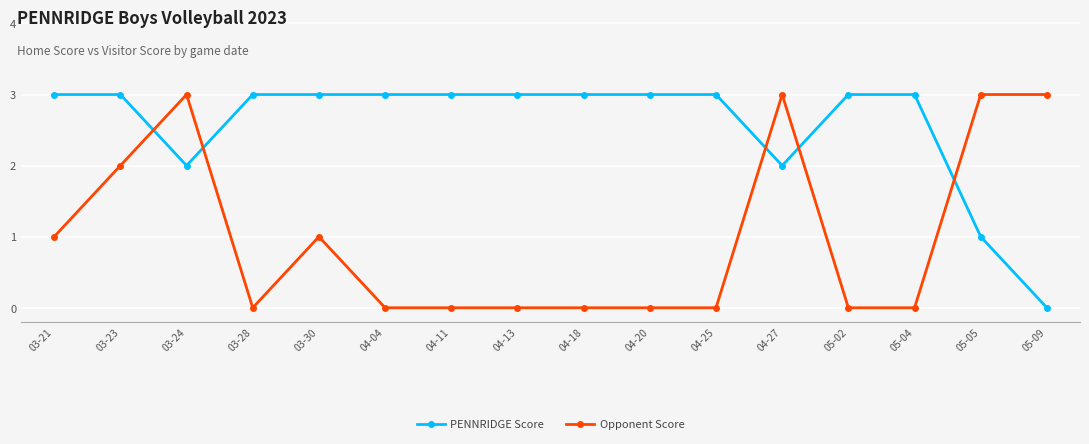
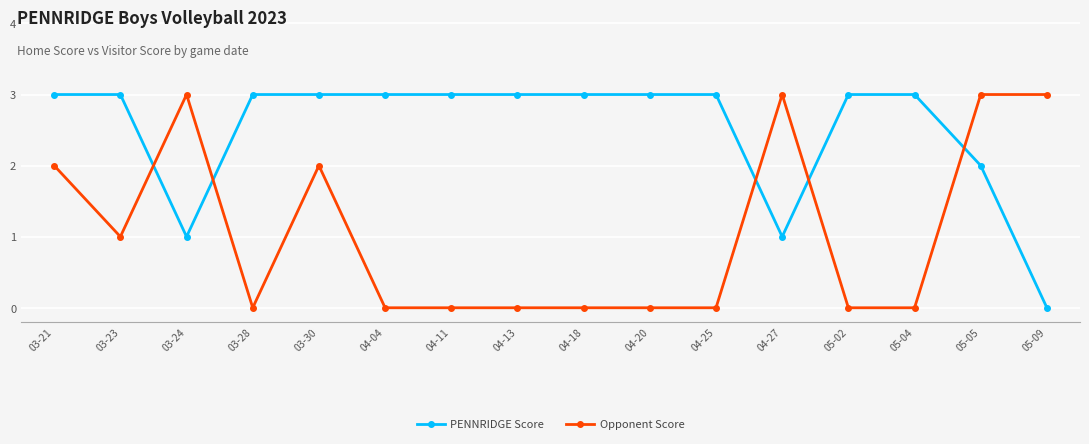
  {
    "PENNRIDGE Score": {
      "03-21": 3,
      "03-23": 3,
-     "03-24": 2,
+     "03-24": 1,
      "03-28": 3,
      "03-30": 3,
      "04-04": 3,
      "04-11": 3,
      "04-13": 3,
      "04-18": 3,
      "04-20": 3,
      "04-25": 3,
-     "04-27": 2,
+     "04-27": 1,
      "05-02": 3,
      "05-04": 3,
-     "05-05": 1,
+     "05-05": 2,
      "05-09": 0
    },
    "Opponent Score": {
-     "03-21": 1,
-     "03-23": 2,
+     "03-21": 2,
+     "03-23": 1,
      "03-24": 3,
      "03-28": 0,
-     "03-30": 1,
+     "03-30": 2,
      "04-04": 0,
      "04-11": 0,
      "04-13": 0,
      "04-18": 0,
      "04-20": 0,
      "04-25": 0,
      "04-27": 3,
      "05-02": 0,
      "05-04": 0,
      "05-05": 3,
      "05-09": 3
    }
  }
